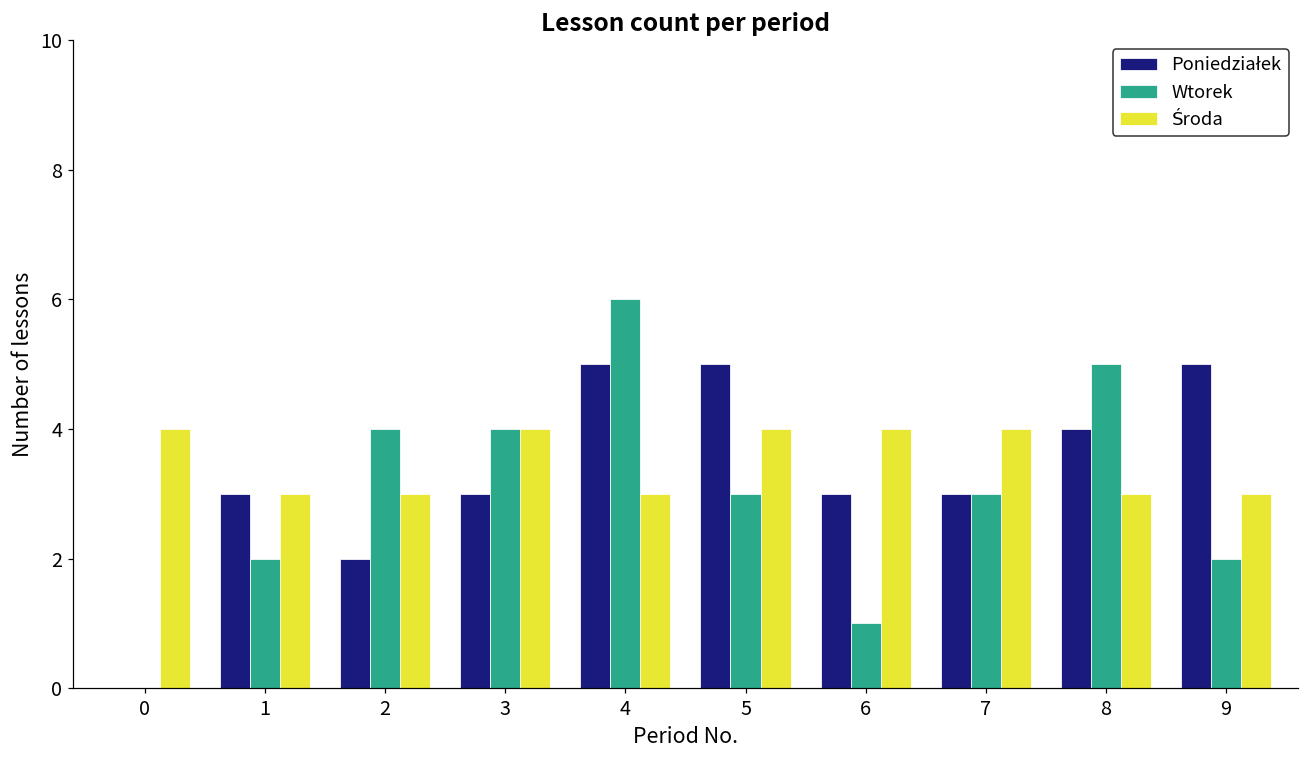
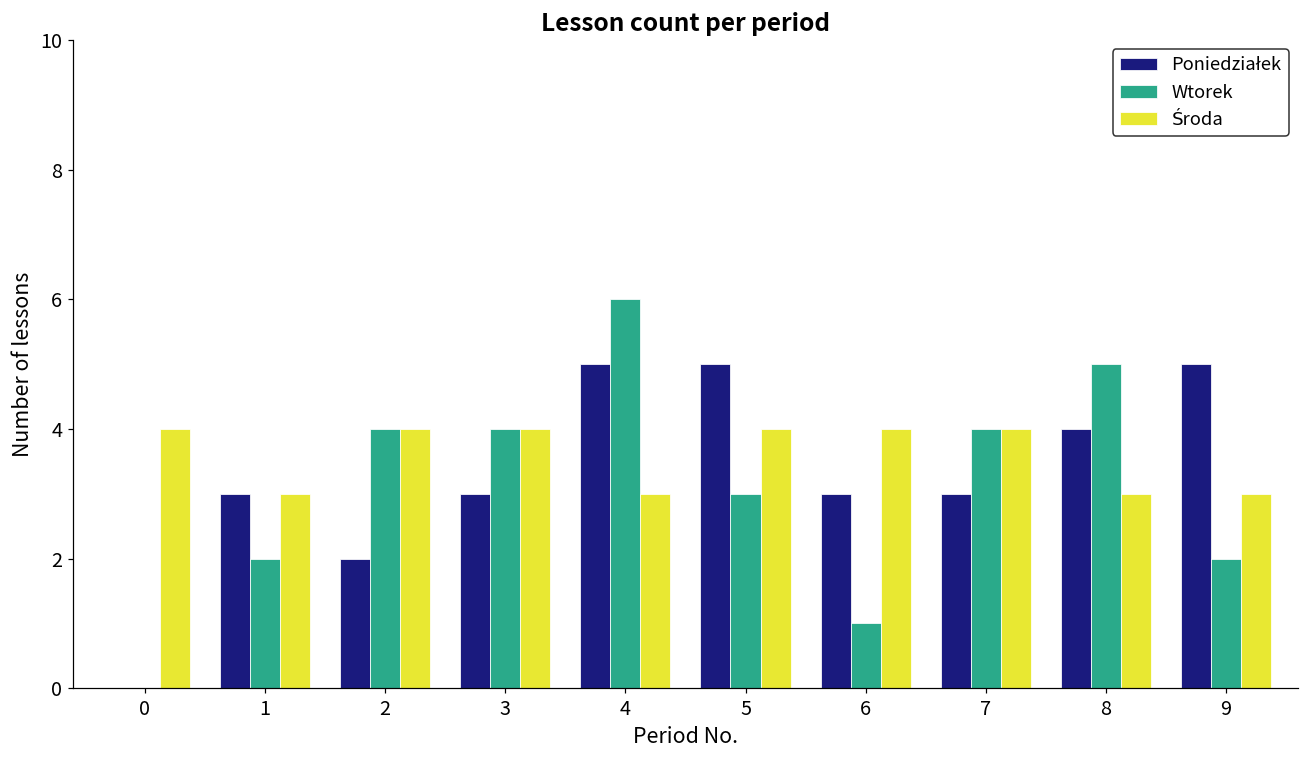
  {
    "Poniedziałek": {
      "0": 0,
      "1": 3,
      "2": 2,
      "3": 3,
      "4": 5,
      "5": 5,
      "6": 3,
      "7": 3,
      "8": 4,
      "9": 5
    },
    "Wtorek": {
      "0": 0,
      "1": 2,
      "2": 4,
      "3": 4,
      "4": 6,
      "5": 3,
      "6": 1,
-     "7": 3,
+     "7": 4,
      "8": 5,
      "9": 2
    },
    "Środa": {
      "0": 4,
      "1": 3,
-     "2": 3,
+     "2": 4,
      "3": 4,
      "4": 3,
      "5": 4,
      "6": 4,
      "7": 4,
      "8": 3,
      "9": 3
    }
  }
